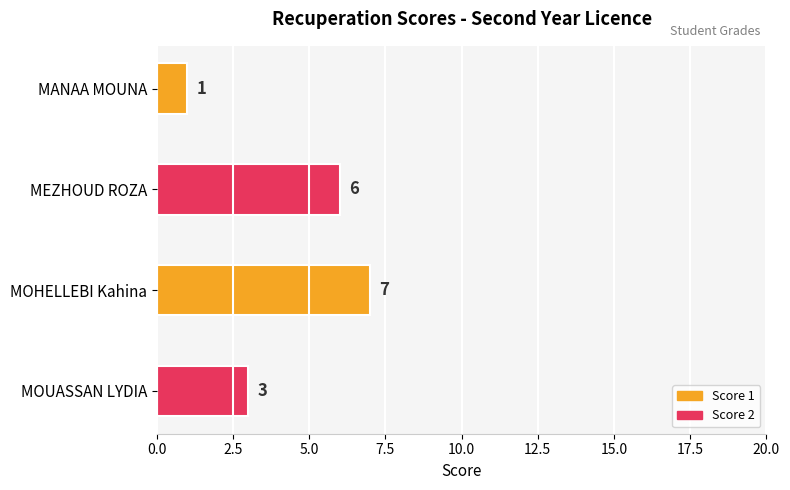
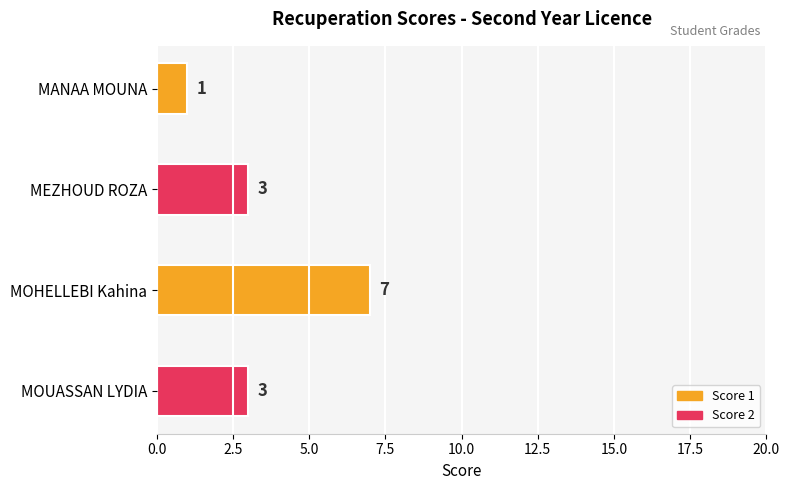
  {
    "MANAA MOUNA": 1,
-   "MEZHOUD ROZA": 6,
+   "MEZHOUD ROZA": 3,
    "MOHELLEBI Kahina": 7,
    "MOUASSAN LYDIA": 3
  }
